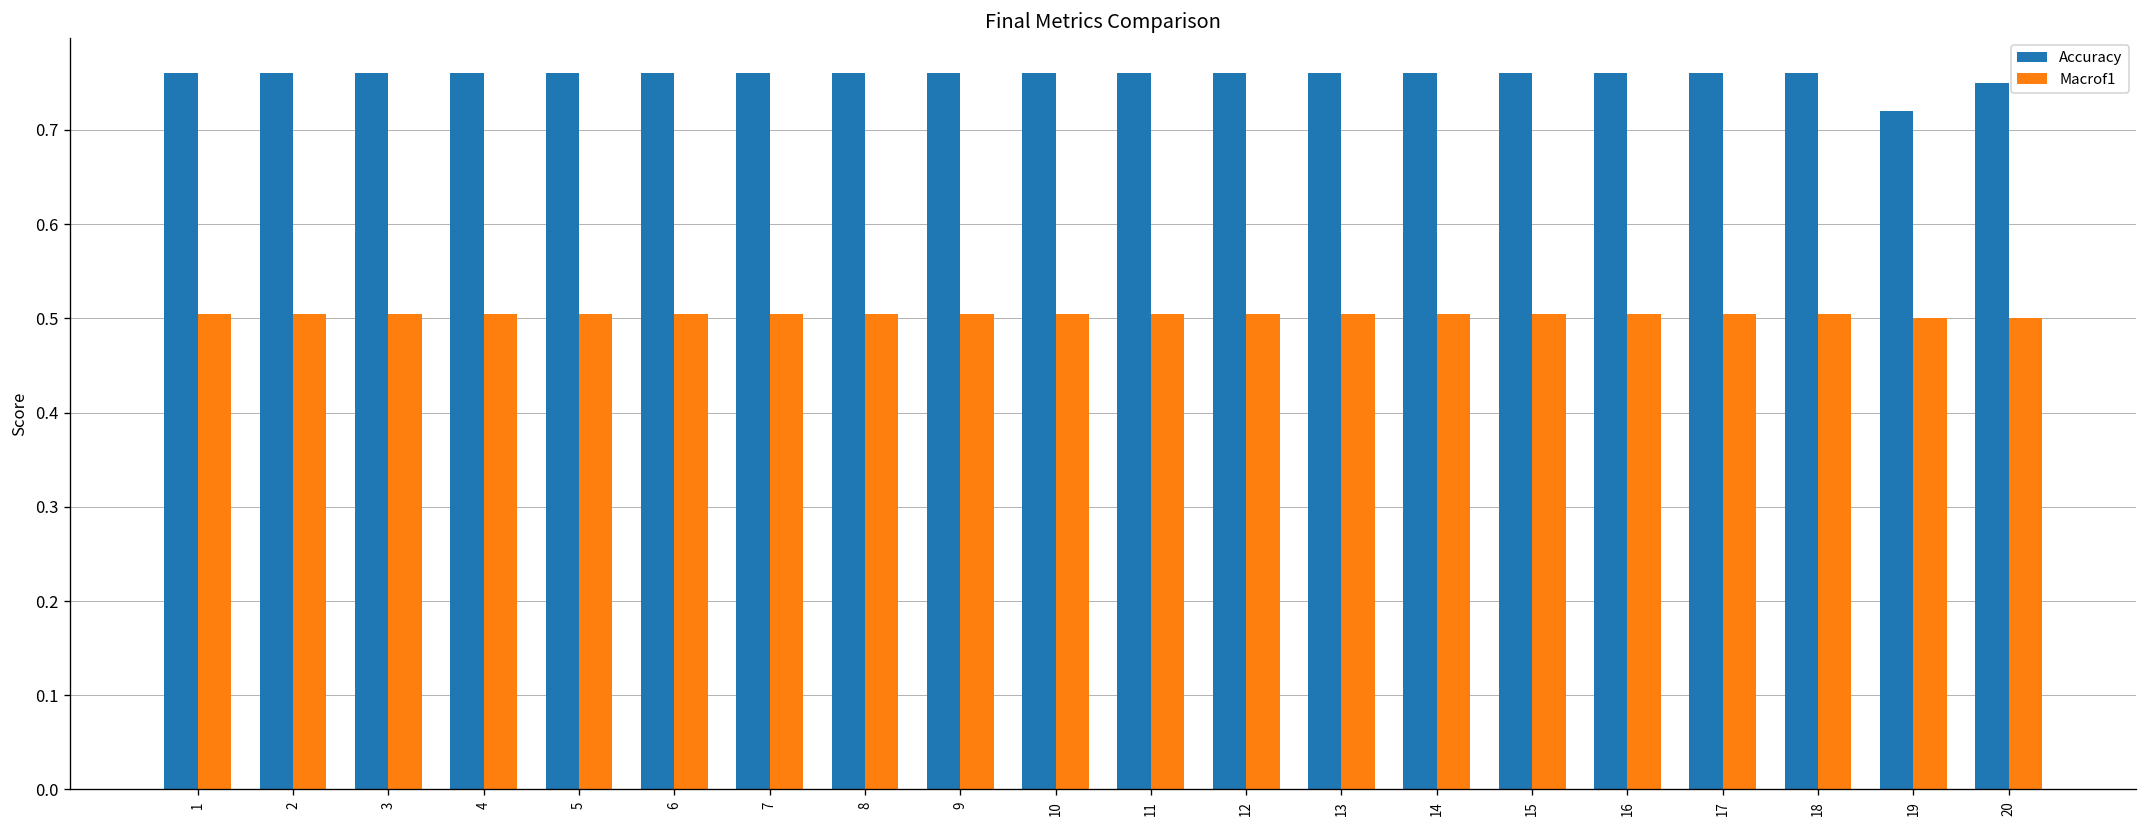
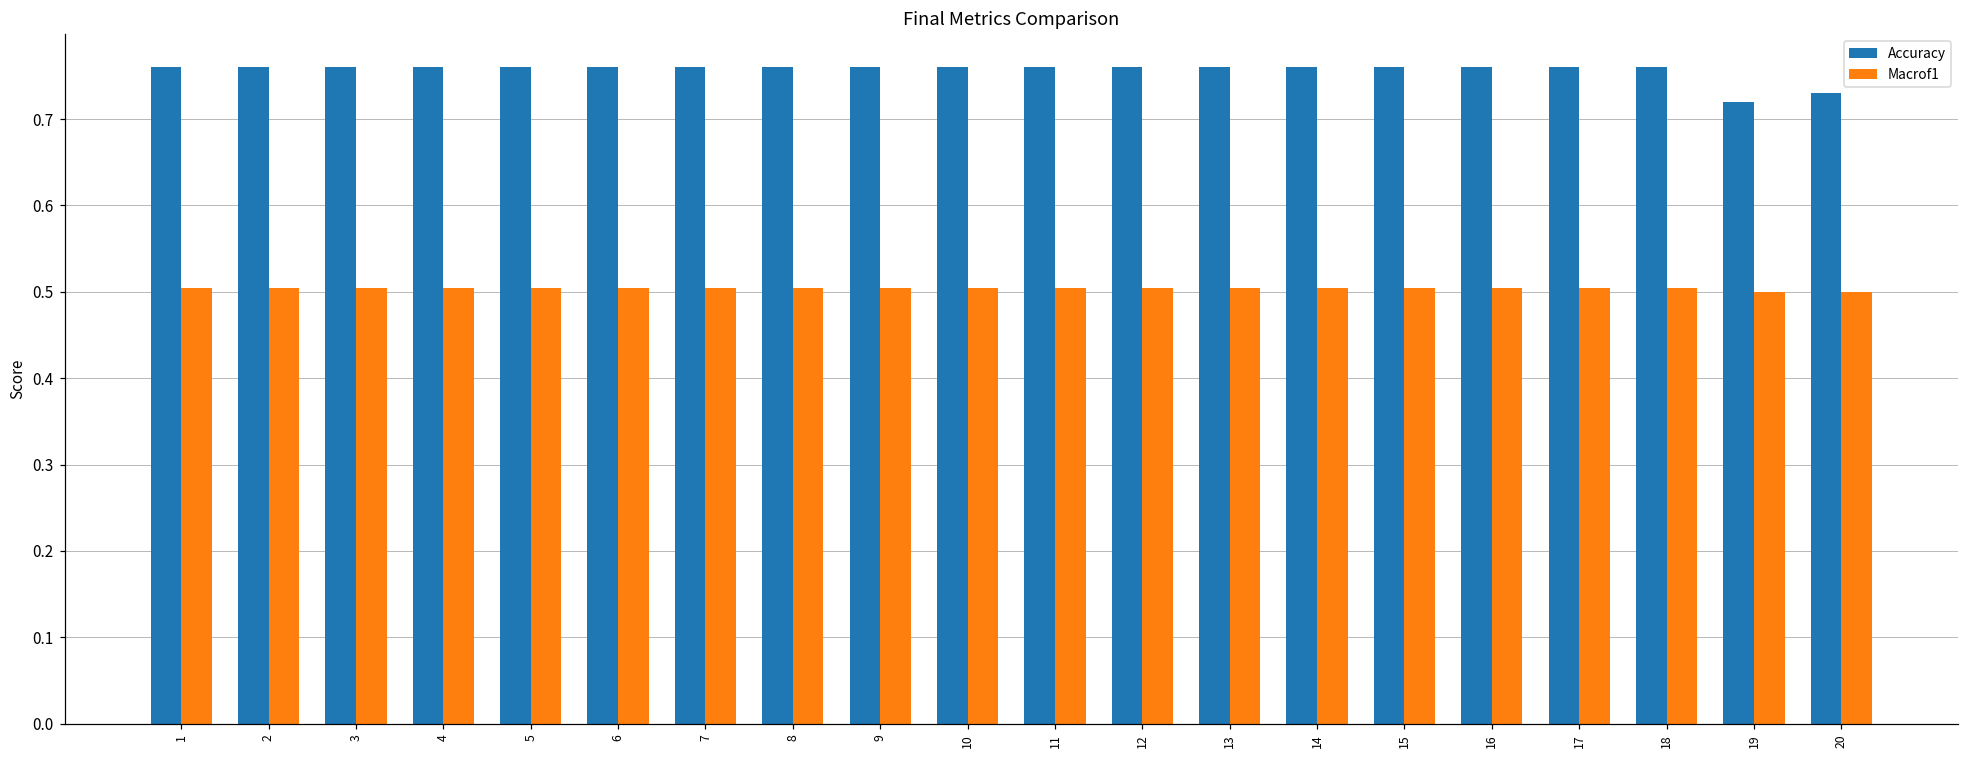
  {
    "Accuracy": {
      "1": 0.76,
      "2": 0.76,
      "3": 0.76,
      "4": 0.76,
      "5": 0.76,
      "6": 0.76,
      "7": 0.76,
      "8": 0.76,
      "9": 0.76,
      "10": 0.76,
      "11": 0.76,
      "12": 0.76,
      "13": 0.76,
      "14": 0.76,
      "15": 0.76,
      "16": 0.76,
      "17": 0.76,
      "18": 0.76,
      "19": 0.72,
-     "20": 0.75
+     "20": 0.73
    },
    "Macrof1": {
      "1": 0.51,
      "2": 0.51,
      "3": 0.51,
      "4": 0.51,
      "5": 0.51,
      "6": 0.51,
      "7": 0.51,
      "8": 0.51,
      "9": 0.51,
      "10": 0.51,
      "11": 0.51,
      "12": 0.51,
      "13": 0.51,
      "14": 0.51,
      "15": 0.51,
      "16": 0.51,
      "17": 0.51,
      "18": 0.51,
      "19": 0.50,
      "20": 0.50
    }
  }
